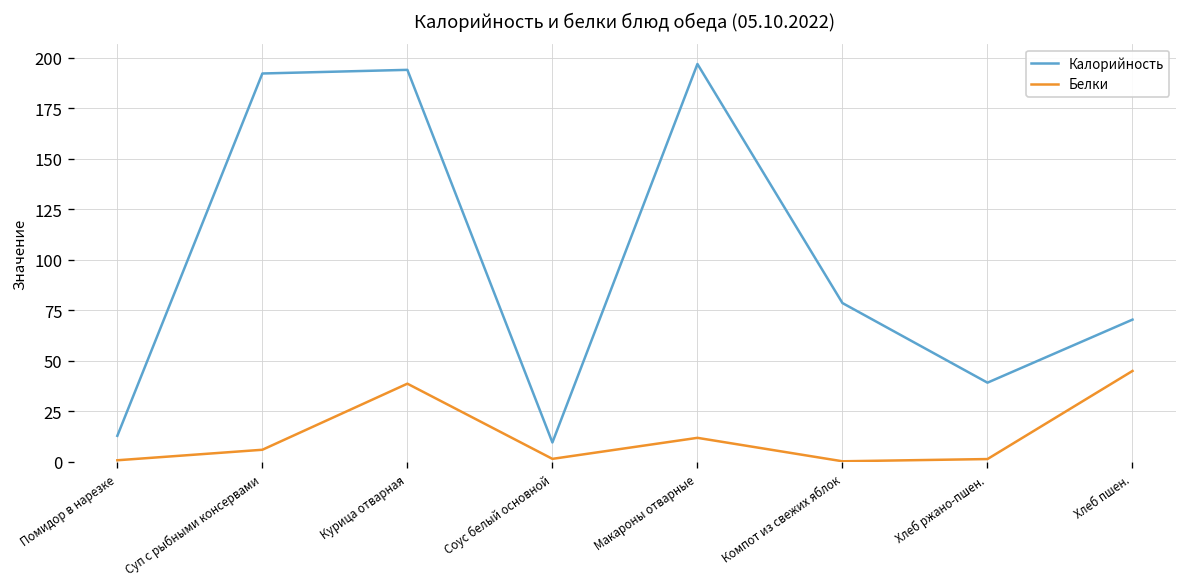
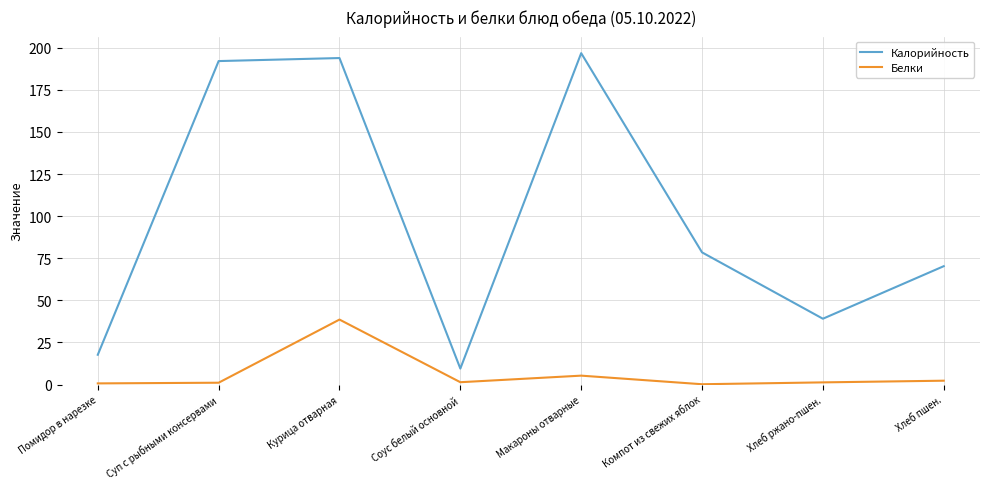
  {
    "Калорийность": {
-     "Помидор в нарезке": 13,
+     "Помидор в нарезке": 18,
      "Суп с рыбными консервами": 192,
      "Курица отварная": 194,
      "Соус белый основной": 10,
      "Макароны отварные": 197,
      "Компот из свежих яблок": 79,
      "Хлеб ржано-пшен.": 39,
      "Хлеб пшен.": 70
    },
    "Белки": {
      "Помидор в нарезке": 1,
-     "Суп с рыбными консервами": 6,
+     "Суп с рыбными консервами": 1,
      "Курица отварная": 39,
      "Соус белый основной": 1,
-     "Макароны отварные": 12,
+     "Макароны отварные": 5,
      "Компот из свежих яблок": 0,
      "Хлеб ржано-пшен.": 1,
-     "Хлеб пшен.": 45
+     "Хлеб пшен.": 2
    }
  }
